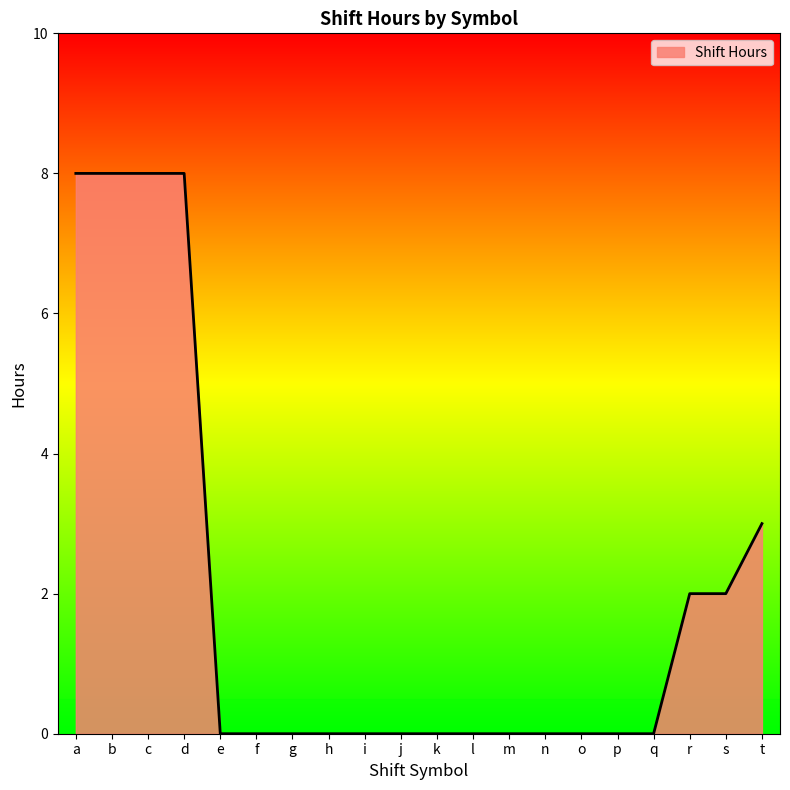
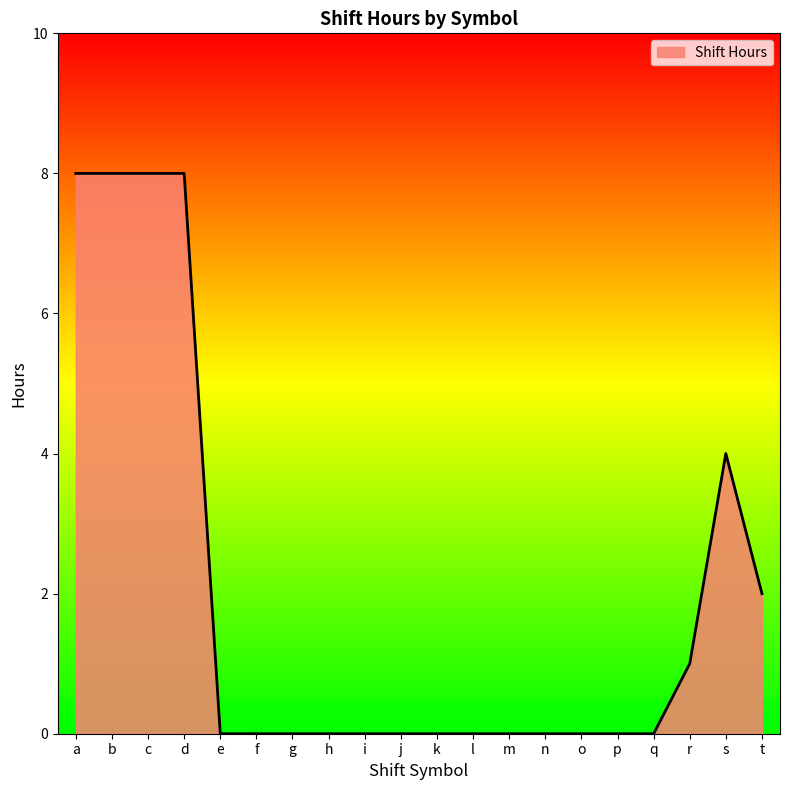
  {
    "a": 8,
    "b": 8,
    "c": 8,
    "d": 8,
    "e": 0,
    "f": 0,
    "g": 0,
    "h": 0,
    "i": 0,
    "j": 0,
    "k": 0,
    "l": 0,
    "m": 0,
    "n": 0,
    "o": 0,
    "p": 0,
    "q": 0,
-   "r": 2,
-   "s": 2,
-   "t": 3
+   "r": 1,
+   "s": 4,
+   "t": 2
  }
